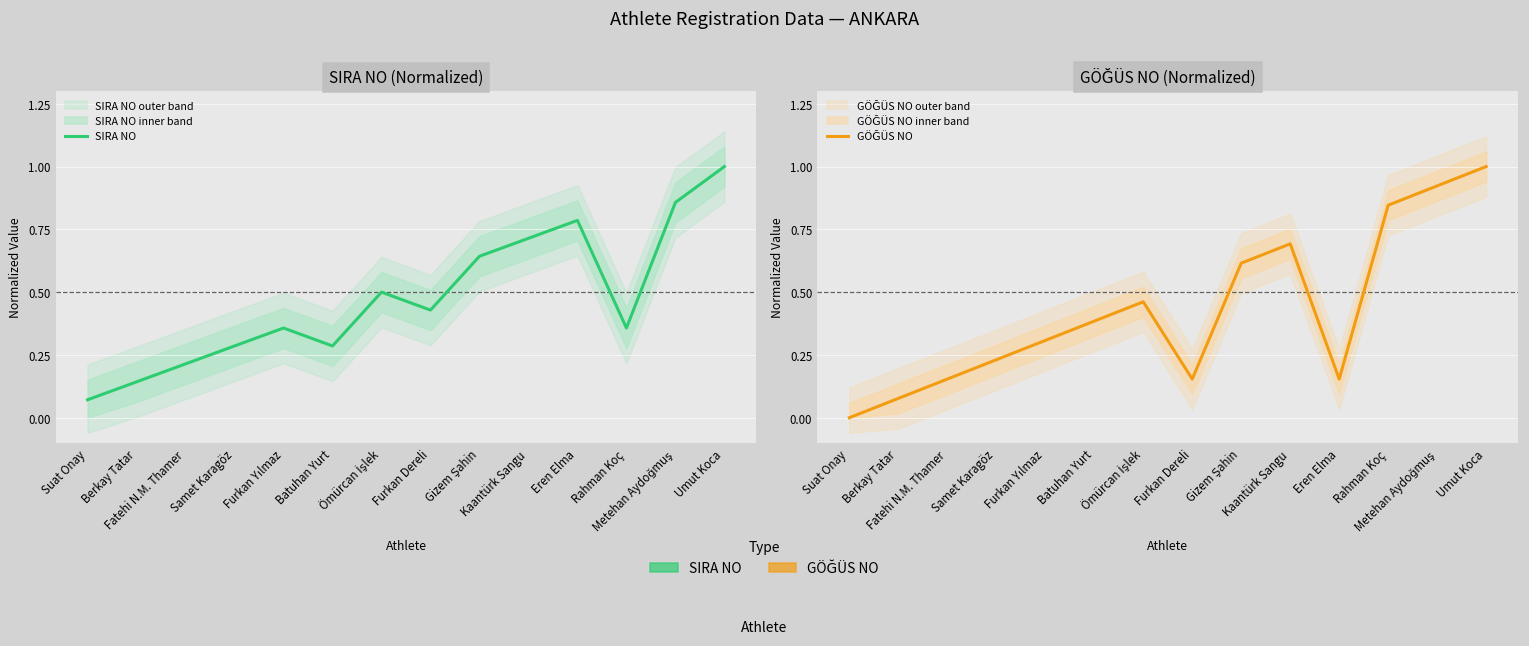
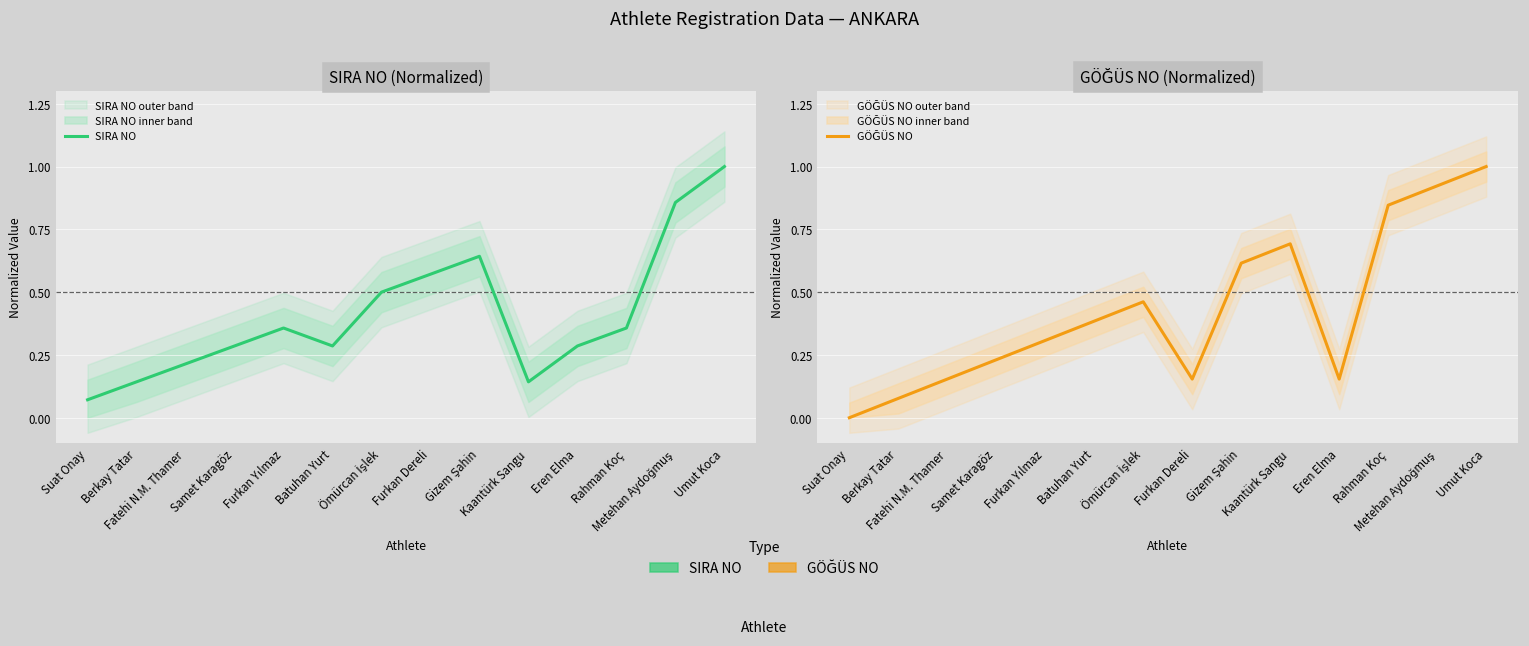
  {
    "SIRA NO (Normalized)": {
      "SIRA NO": {
        "Suat Onay": 0.07,
        "Berkay Tatar": 0.14,
        "Fatehi N.M. Thamer": 0.21,
        "Samet Karagöz": 0.29,
        "Furkan Yılmaz": 0.36,
        "Batuhan Yurt": 0.29,
        "Ömürcan İşlek": 0.50,
-       "Furkan Dereli": 0.43,
+       "Furkan Dereli": 0.57,
        "Gizem Şahin": 0.64,
-       "Kaantürk Sangu": 0.71,
-       "Eren Elma": 0.79,
+       "Kaantürk Sangu": 0.14,
+       "Eren Elma": 0.29,
        "Rahman Koç": 0.36,
        "Metehan Aydoğmuş": 0.86,
        "Umut Koca": 1.00
      }
    },
    "GÖĞÜS NO (Normalized)": {
      "GÖĞÜS NO": {
        "Suat Onay": 0.00,
        "Berkay Tatar": 0.08,
        "Fatehi N.M. Thamer": 0.15,
        "Samet Karagöz": 0.23,
        "Furkan Yılmaz": 0.31,
        "Batuhan Yurt": 0.38,
        "Ömürcan İşlek": 0.46,
        "Furkan Dereli": 0.15,
        "Gizem Şahin": 0.62,
        "Kaantürk Sangu": 0.69,
        "Eren Elma": 0.15,
        "Rahman Koç": 0.85,
        "Metehan Aydoğmuş": 0.92,
        "Umut Koca": 1.00
      }
    }
  }
